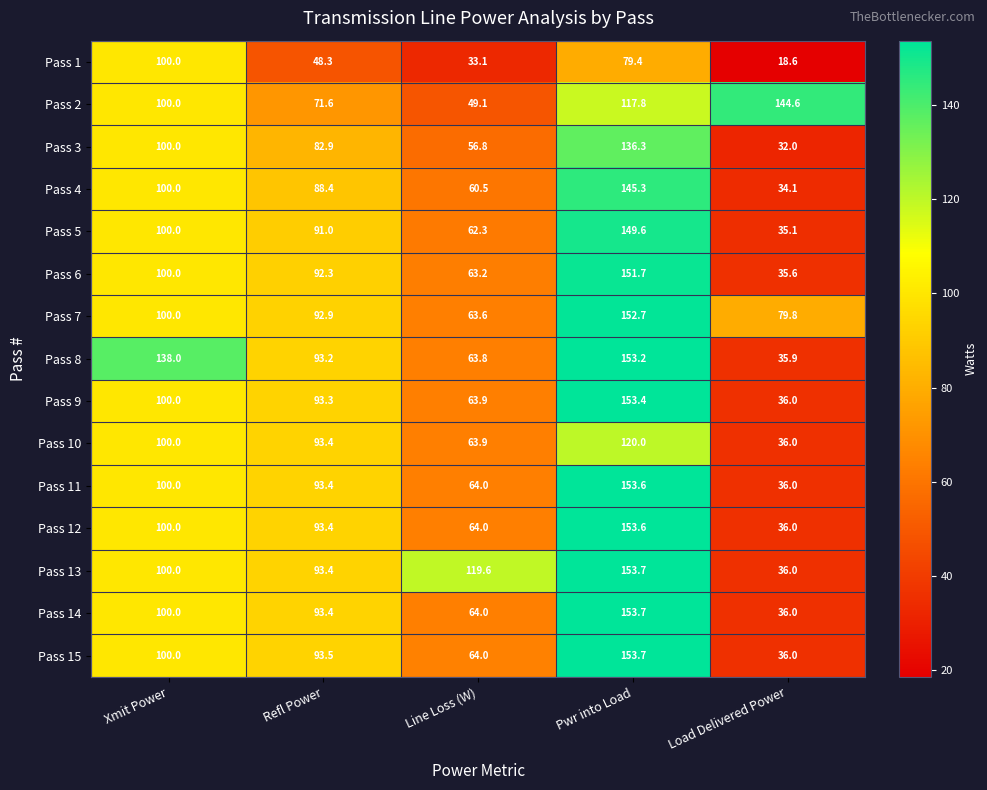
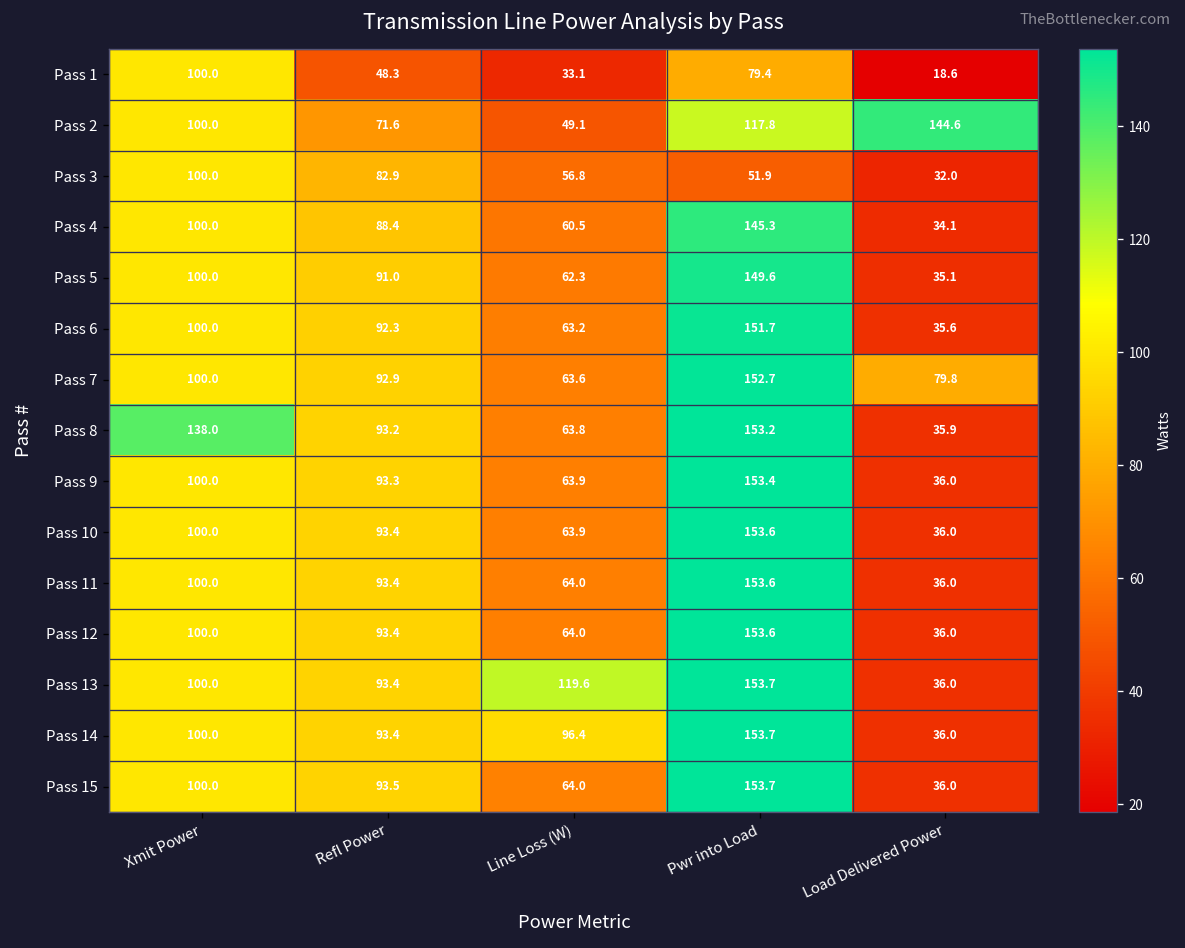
  {
    "Pass 1": {
      "Xmit Power": 100.0,
      "Refl Power": 48.3,
      "Line Loss (W)": 33.1,
      "Pwr into Load": 79.4,
      "Load Delivered Power": 18.6
    },
    "Pass 2": {
      "Xmit Power": 100.0,
      "Refl Power": 71.6,
      "Line Loss (W)": 49.1,
      "Pwr into Load": 117.8,
      "Load Delivered Power": 144.6
    },
    "Pass 3": {
      "Xmit Power": 100.0,
      "Refl Power": 82.9,
      "Line Loss (W)": 56.8,
-     "Pwr into Load": 136.3,
+     "Pwr into Load": 51.9,
      "Load Delivered Power": 32.0
    },
    "Pass 4": {
      "Xmit Power": 100.0,
      "Refl Power": 88.4,
      "Line Loss (W)": 60.5,
      "Pwr into Load": 145.3,
      "Load Delivered Power": 34.1
    },
    "Pass 5": {
      "Xmit Power": 100.0,
      "Refl Power": 91.0,
      "Line Loss (W)": 62.3,
      "Pwr into Load": 149.6,
      "Load Delivered Power": 35.1
    },
    "Pass 6": {
      "Xmit Power": 100.0,
      "Refl Power": 92.3,
      "Line Loss (W)": 63.2,
      "Pwr into Load": 151.7,
      "Load Delivered Power": 35.6
    },
    "Pass 7": {
      "Xmit Power": 100.0,
      "Refl Power": 92.9,
      "Line Loss (W)": 63.6,
      "Pwr into Load": 152.7,
      "Load Delivered Power": 79.8
    },
    "Pass 8": {
      "Xmit Power": 138.0,
      "Refl Power": 93.2,
      "Line Loss (W)": 63.8,
      "Pwr into Load": 153.2,
      "Load Delivered Power": 35.9
    },
    "Pass 9": {
      "Xmit Power": 100.0,
      "Refl Power": 93.3,
      "Line Loss (W)": 63.9,
      "Pwr into Load": 153.4,
      "Load Delivered Power": 36.0
    },
    "Pass 10": {
      "Xmit Power": 100.0,
      "Refl Power": 93.4,
      "Line Loss (W)": 63.9,
-     "Pwr into Load": 120.0,
+     "Pwr into Load": 153.6,
      "Load Delivered Power": 36.0
    },
    "Pass 11": {
      "Xmit Power": 100.0,
      "Refl Power": 93.4,
      "Line Loss (W)": 64.0,
      "Pwr into Load": 153.6,
      "Load Delivered Power": 36.0
    },
    "Pass 12": {
      "Xmit Power": 100.0,
      "Refl Power": 93.4,
      "Line Loss (W)": 64.0,
      "Pwr into Load": 153.6,
      "Load Delivered Power": 36.0
    },
    "Pass 13": {
      "Xmit Power": 100.0,
      "Refl Power": 93.4,
      "Line Loss (W)": 119.6,
      "Pwr into Load": 153.7,
      "Load Delivered Power": 36.0
    },
    "Pass 14": {
      "Xmit Power": 100.0,
      "Refl Power": 93.4,
-     "Line Loss (W)": 64.0,
+     "Line Loss (W)": 96.4,
      "Pwr into Load": 153.7,
      "Load Delivered Power": 36.0
    },
    "Pass 15": {
      "Xmit Power": 100.0,
      "Refl Power": 93.5,
      "Line Loss (W)": 64.0,
      "Pwr into Load": 153.7,
      "Load Delivered Power": 36.0
    }
  }
